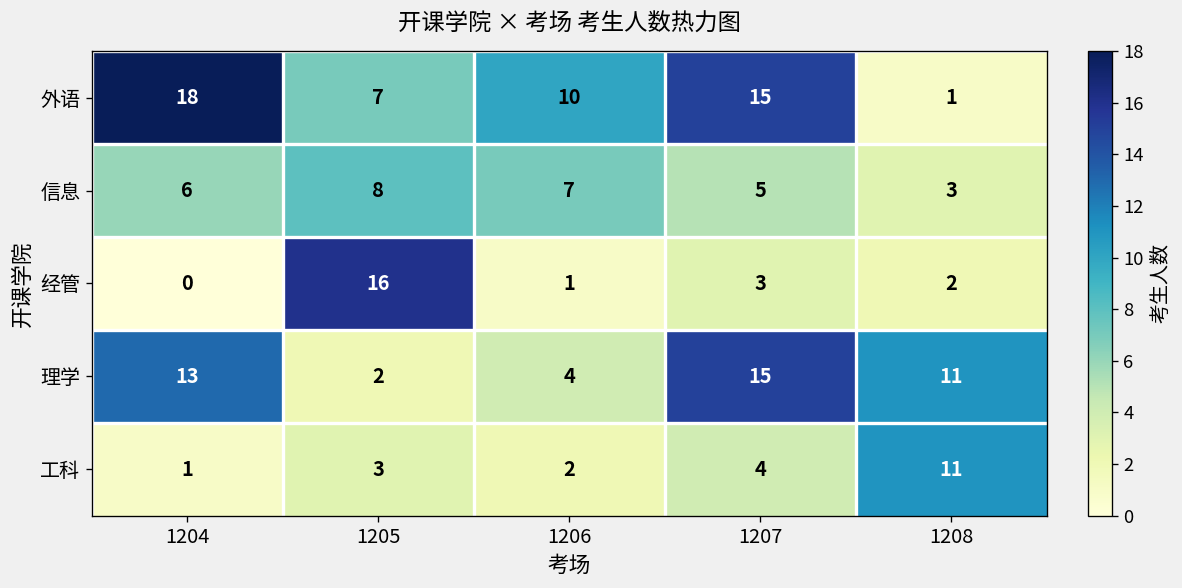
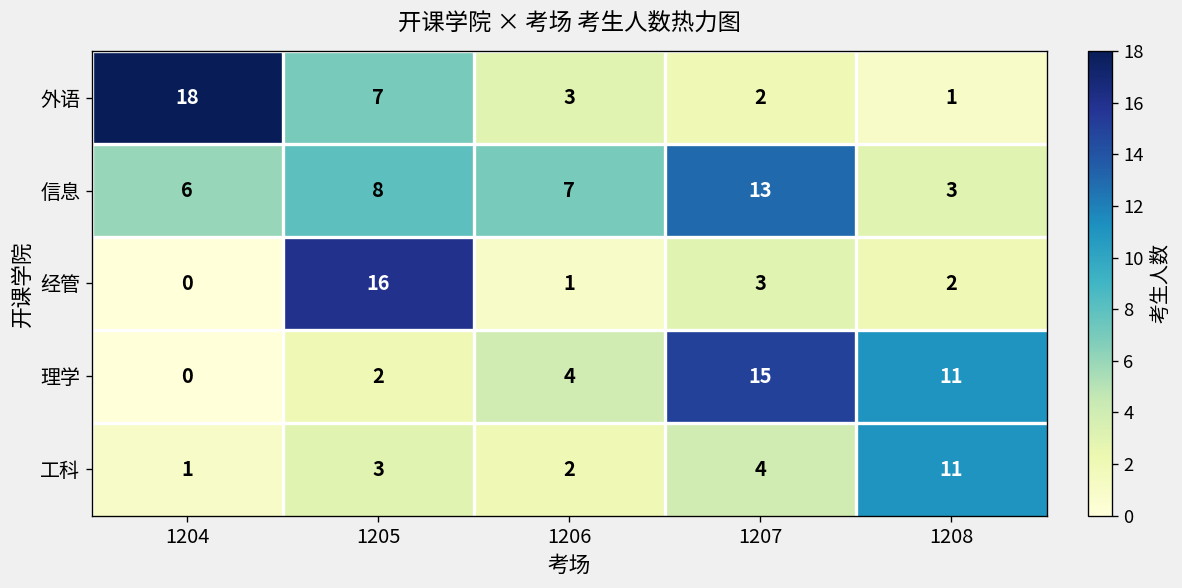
  {
    "外语": {
      "1204": 18,
      "1205": 7,
-     "1206": 10,
-     "1207": 15,
+     "1206": 3,
+     "1207": 2,
      "1208": 1
    },
    "信息": {
      "1204": 6,
      "1205": 8,
      "1206": 7,
-     "1207": 5,
+     "1207": 13,
      "1208": 3
    },
    "经管": {
      "1204": 0,
      "1205": 16,
      "1206": 1,
      "1207": 3,
      "1208": 2
    },
    "理学": {
-     "1204": 13,
+     "1204": 0,
      "1205": 2,
      "1206": 4,
      "1207": 15,
      "1208": 11
    },
    "工科": {
      "1204": 1,
      "1205": 3,
      "1206": 2,
      "1207": 4,
      "1208": 11
    }
  }
